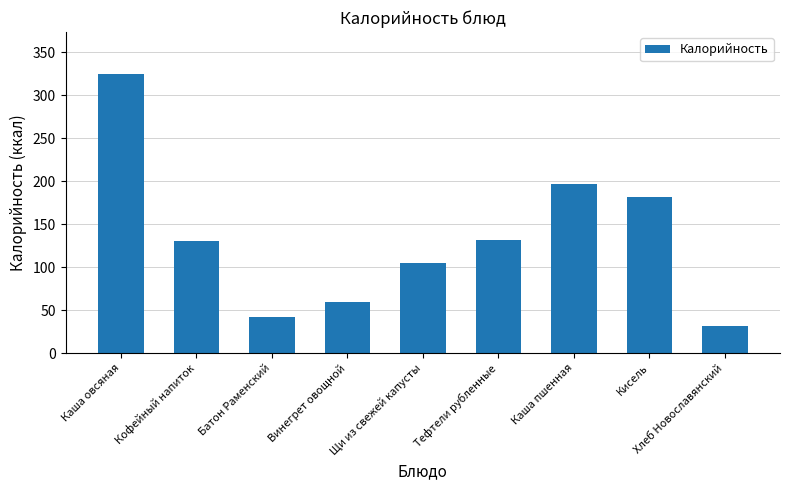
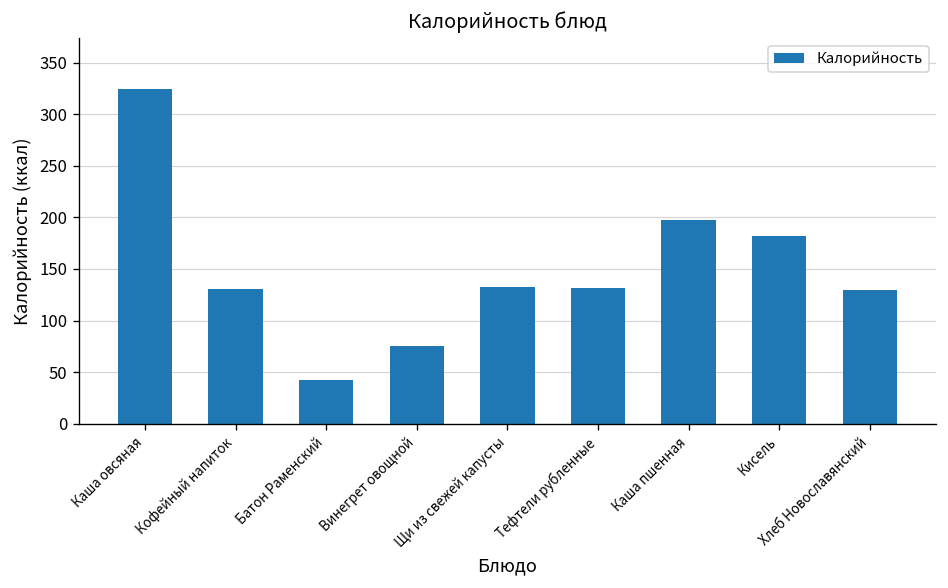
  {
    "Каша овсяная": 320,
    "Кофейный напиток": 130,
    "Батон Раменский": 40,
-   "Винегрет овощной": 60,
-   "Щи из свежей капусты": 110,
+   "Винегрет овощной": 80,
+   "Щи из свежей капусты": 130,
    "Тефтели рубленные": 130,
    "Каша пшенная": 200,
    "Кисель": 180,
-   "Хлеб Новославянский": 30
+   "Хлеб Новославянский": 130
  }
